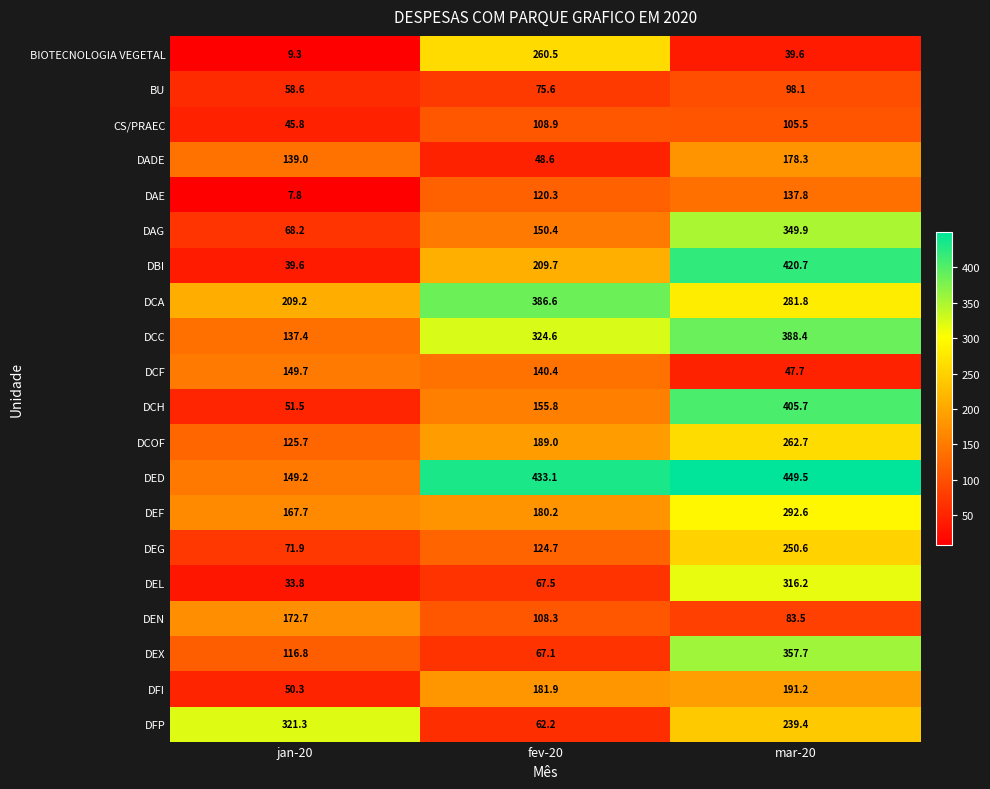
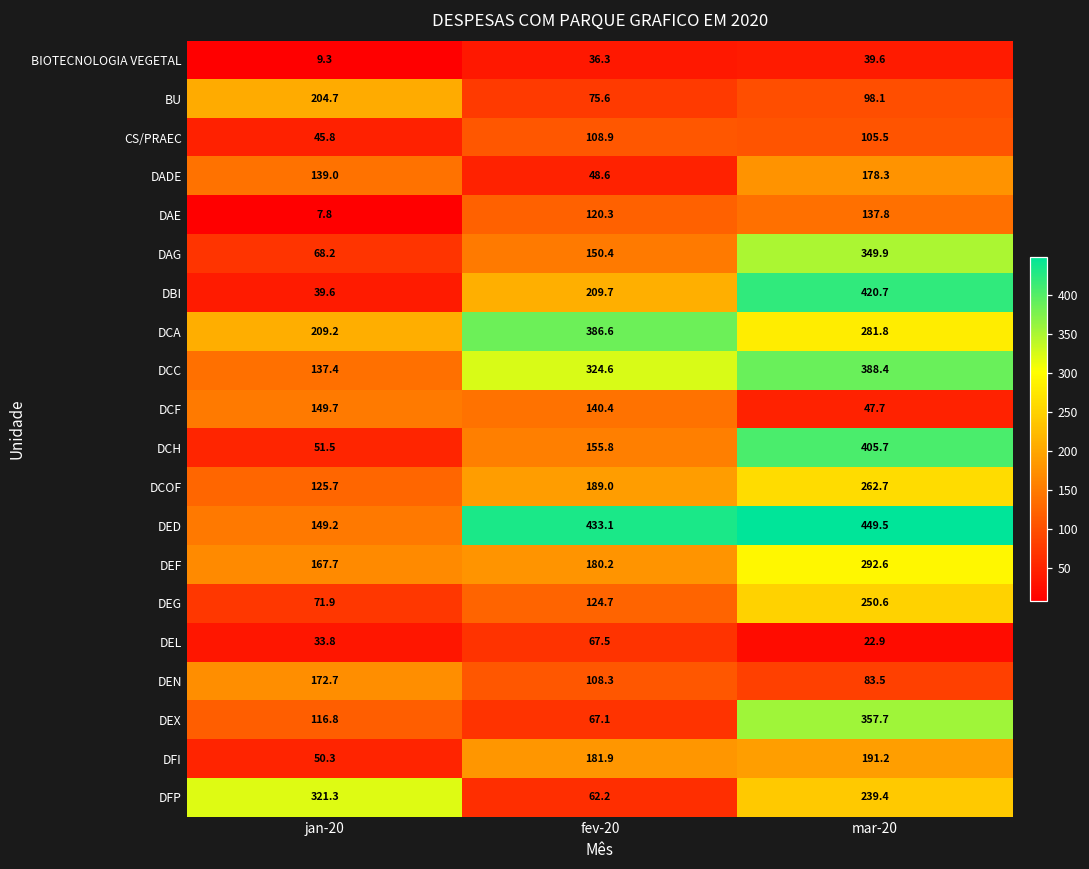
  {
    "BIOTECNOLOGIA VEGETAL": {
      "jan-20": 9.3,
-     "fev-20": 260.5,
+     "fev-20": 36.3,
      "mar-20": 39.6
    },
    "BU": {
-     "jan-20": 58.6,
+     "jan-20": 204.7,
      "fev-20": 75.6,
      "mar-20": 98.1
    },
    "CS/PRAEC": {
      "jan-20": 45.8,
      "fev-20": 108.9,
      "mar-20": 105.5
    },
    "DADE": {
      "jan-20": 139.0,
      "fev-20": 48.6,
      "mar-20": 178.3
    },
    "DAE": {
      "jan-20": 7.8,
      "fev-20": 120.3,
      "mar-20": 137.8
    },
    "DAG": {
      "jan-20": 68.2,
      "fev-20": 150.4,
      "mar-20": 349.9
    },
    "DBI": {
      "jan-20": 39.6,
      "fev-20": 209.7,
      "mar-20": 420.7
    },
    "DCA": {
      "jan-20": 209.2,
      "fev-20": 386.6,
      "mar-20": 281.8
    },
    "DCC": {
      "jan-20": 137.4,
      "fev-20": 324.6,
      "mar-20": 388.4
    },
    "DCF": {
      "jan-20": 149.7,
      "fev-20": 140.4,
      "mar-20": 47.7
    },
    "DCH": {
      "jan-20": 51.5,
      "fev-20": 155.8,
      "mar-20": 405.7
    },
    "DCOF": {
      "jan-20": 125.7,
      "fev-20": 189.0,
      "mar-20": 262.7
    },
    "DED": {
      "jan-20": 149.2,
      "fev-20": 433.1,
      "mar-20": 449.5
    },
    "DEF": {
      "jan-20": 167.7,
      "fev-20": 180.2,
      "mar-20": 292.6
    },
    "DEG": {
      "jan-20": 71.9,
      "fev-20": 124.7,
      "mar-20": 250.6
    },
    "DEL": {
      "jan-20": 33.8,
      "fev-20": 67.5,
-     "mar-20": 316.2
+     "mar-20": 22.9
    },
    "DEN": {
      "jan-20": 172.7,
      "fev-20": 108.3,
      "mar-20": 83.5
    },
    "DEX": {
      "jan-20": 116.8,
      "fev-20": 67.1,
      "mar-20": 357.7
    },
    "DFI": {
      "jan-20": 50.3,
      "fev-20": 181.9,
      "mar-20": 191.2
    },
    "DFP": {
      "jan-20": 321.3,
      "fev-20": 62.2,
      "mar-20": 239.4
    }
  }
